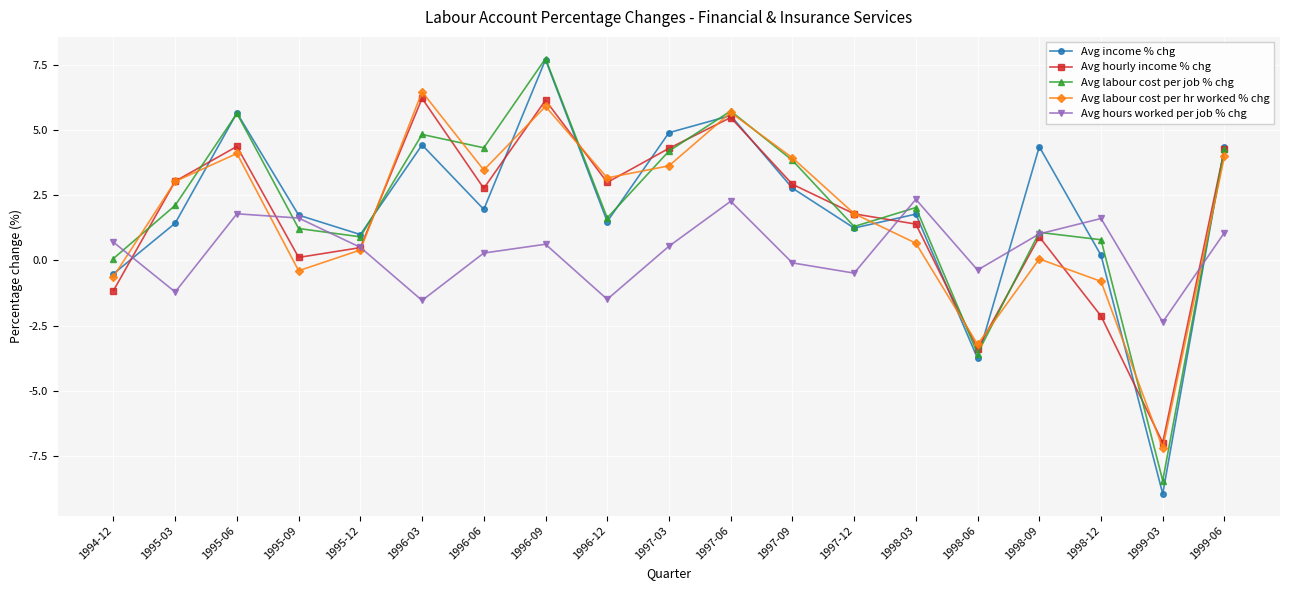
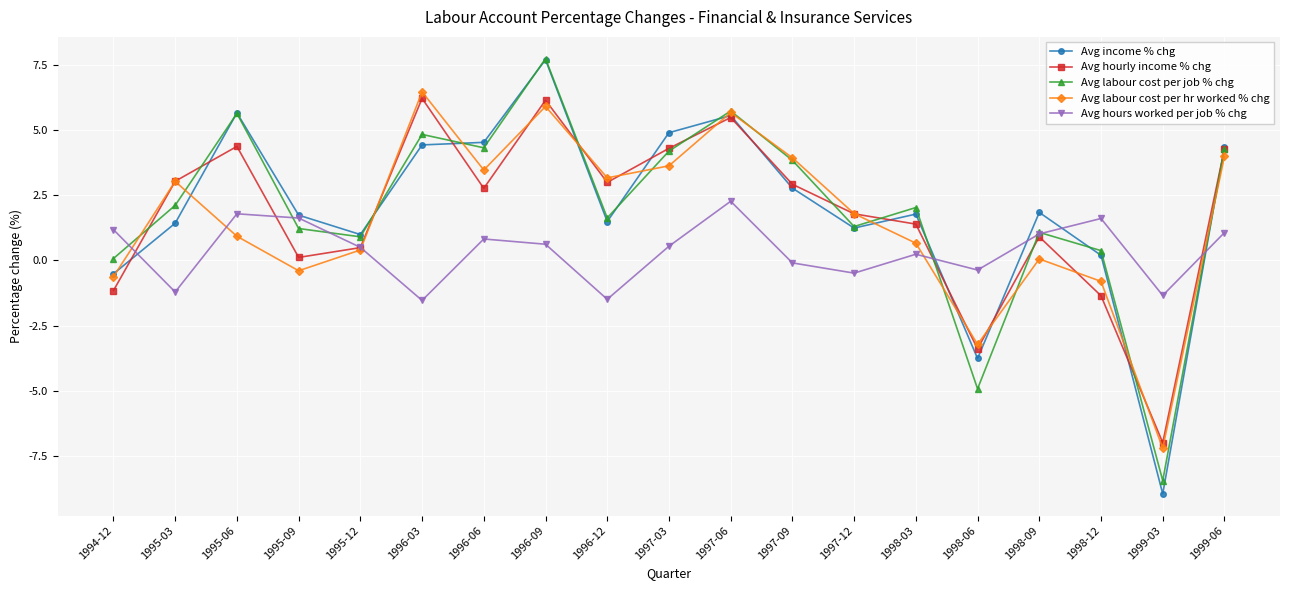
  {
    "Avg income % chg": {
      "1994-12": -0.5,
      "1995-03": 1.4,
      "1995-09": 1.7,
      "1996-03": 4.4,
-     "1996-06": 2.0,
+     "1996-06": 4.5,
      "1996-12": 1.5,
      "1997-03": 4.9,
      "1997-09": 2.8,
      "1998-03": 1.8,
      "1998-06": -3.8,
-     "1998-09": 4.4,
+     "1998-09": 1.8,
      "1998-12": 0.2,
      "1999-03": -9.0
    },
    "Avg hourly income % chg": {
      "1994-12": -1.2,
      "1995-06": 4.4,
      "1995-09": 0.1,
      "1996-03": 6.2,
      "1996-06": 2.8,
      "1996-09": 6.1,
      "1996-12": 3.0,
      "1997-03": 4.3,
      "1997-09": 2.9,
      "1998-03": 1.4,
      "1998-06": -3.4,
      "1998-09": 0.9,
-     "1998-12": -2.1,
+     "1998-12": -1.4,
      "1999-03": -7.0
    },
    "Avg labour cost per job % chg": {
      "1994-12": 0.1,
      "1995-03": 2.1,
      "1995-09": 1.2,
      "1996-03": 4.8,
      "1996-06": 4.3,
      "1996-12": 1.6,
      "1997-03": 4.2,
      "1997-09": 3.8,
      "1998-03": 2.0,
-     "1998-06": -3.6,
-     "1998-12": 0.8,
+     "1998-06": -4.9,
+     "1998-12": 0.4,
      "1999-03": -8.5
    },
    "Avg labour cost per hr worked % chg": {
      "1994-12": -0.6,
-     "1995-06": 4.1,
+     "1995-06": 0.9,
      "1995-09": -0.4,
      "1996-03": 6.5,
      "1996-06": 3.5,
      "1996-09": 5.9,
      "1996-12": 3.2,
      "1997-03": 3.6,
      "1997-09": 3.9,
      "1998-03": 0.7,
      "1998-06": -3.2,
      "1998-09": 0.1,
      "1998-12": -0.8,
      "1999-03": -7.2,
      "1999-06": 4.0
    },
    "Avg hours worked per job % chg": {
-     "1994-12": 0.7,
+     "1994-12": 1.2,
      "1995-03": -1.2,
      "1995-06": 1.8,
      "1995-09": 1.6,
      "1996-03": -1.5,
-     "1996-06": 0.3,
+     "1996-06": 0.8,
      "1996-09": 0.6,
      "1996-12": -1.5,
      "1997-03": 0.5,
      "1997-06": 2.3,
      "1997-09": -0.1,
      "1997-12": -0.5,
-     "1998-03": 2.3,
+     "1998-03": 0.2,
      "1998-06": -0.4,
      "1998-12": 1.6,
-     "1999-03": -2.4,
+     "1999-03": -1.3,
      "1999-06": 1.1
    }
  }
